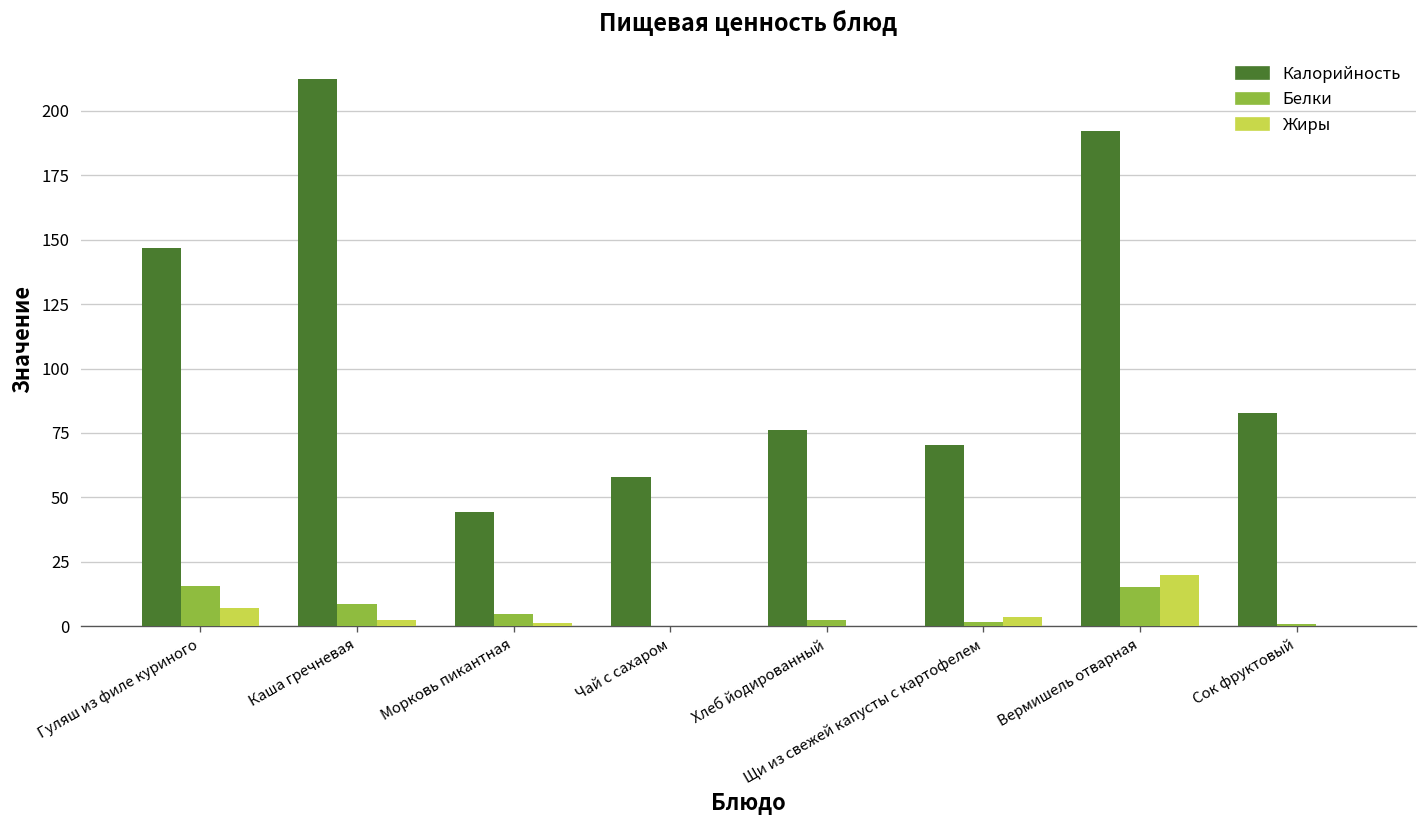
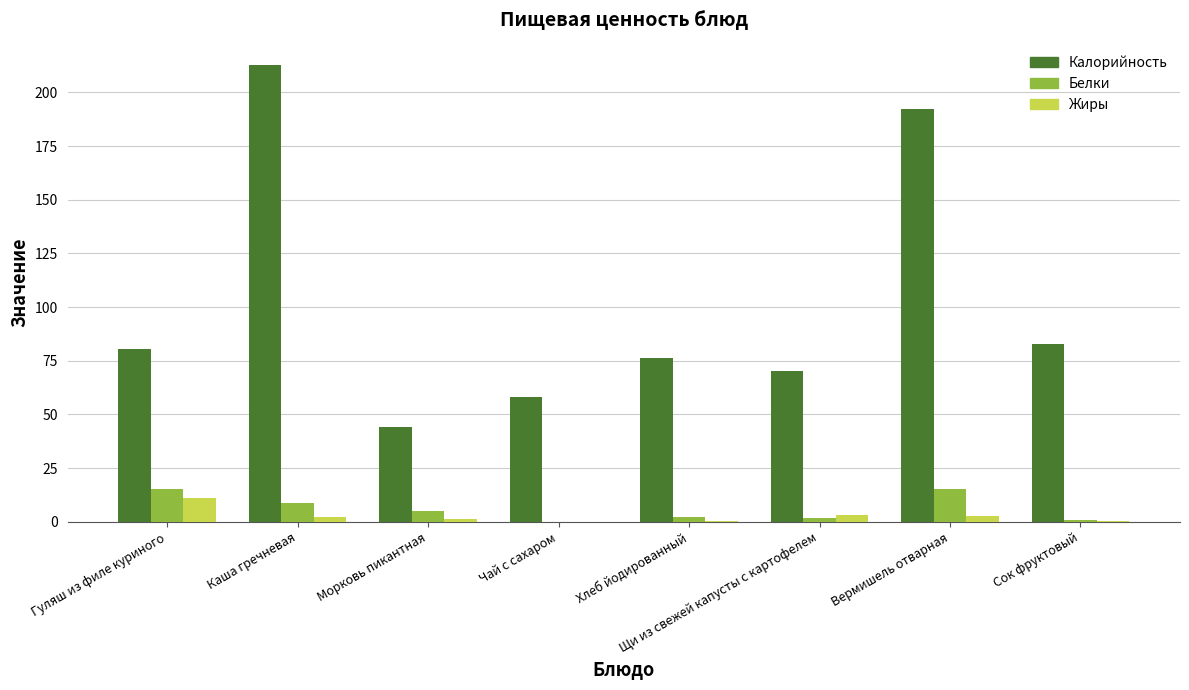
  {
    "Калорийность": {
-     "Гуляш из филе куриного": 147,
+     "Гуляш из филе куриного": 81,
      "Каша гречневая": 213,
      "Морковь пикантная": 44,
      "Чай с сахаром": 58,
      "Хлеб йодированный": 76,
      "Щи из свежей капусты с картофелем": 70,
      "Вермишель отварная": 192,
      "Сок фруктовый": 83
    },
    "Белки": {
      "Гуляш из филе куриного": 15,
      "Каша гречневая": 9,
      "Морковь пикантная": 5,
      "Хлеб йодированный": 2,
      "Щи из свежей капусты с картофелем": 2,
      "Вермишель отварная": 15
    },
    "Жиры": {
-     "Гуляш из филе куриного": 7,
+     "Гуляш из филе куриного": 11,
      "Каша гречневая": 2,
      "Морковь пикантная": 1,
      "Щи из свежей капусты с картофелем": 3,
-     "Вермишель отварная": 20
+     "Вермишель отварная": 3
    }
  }
